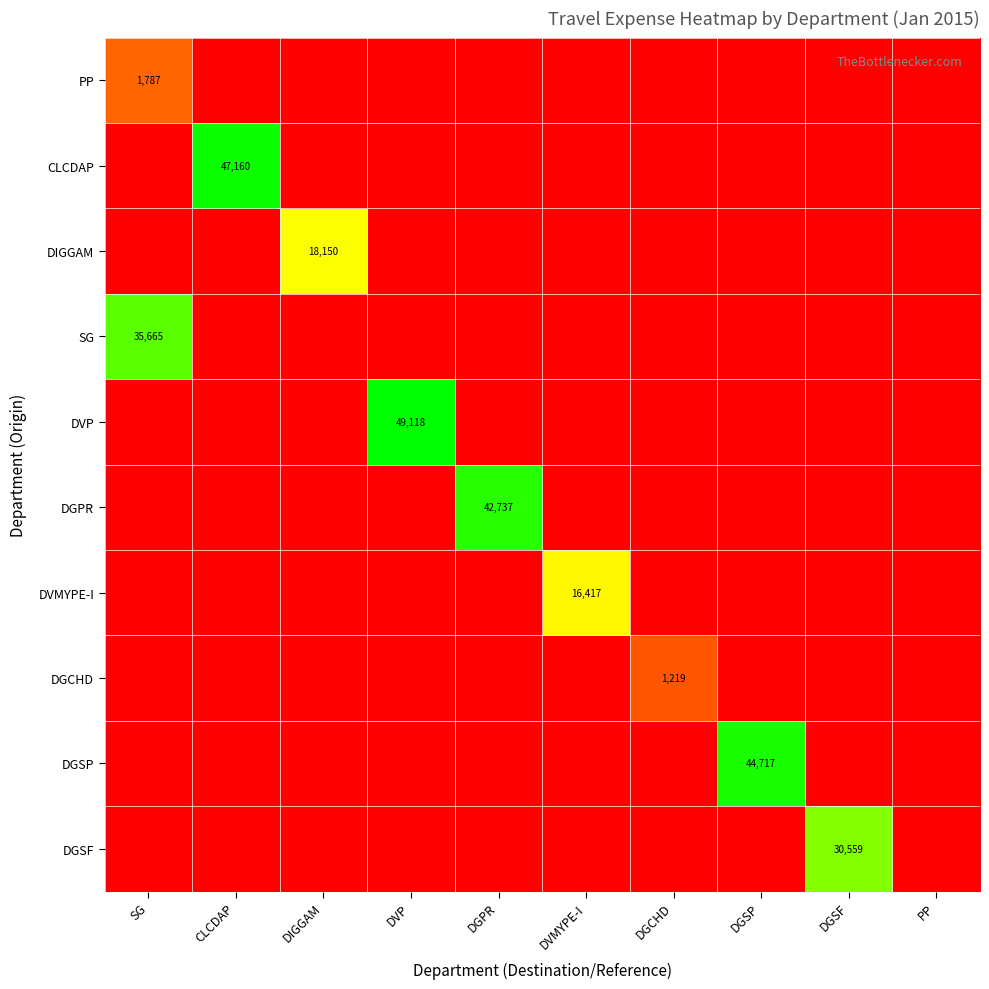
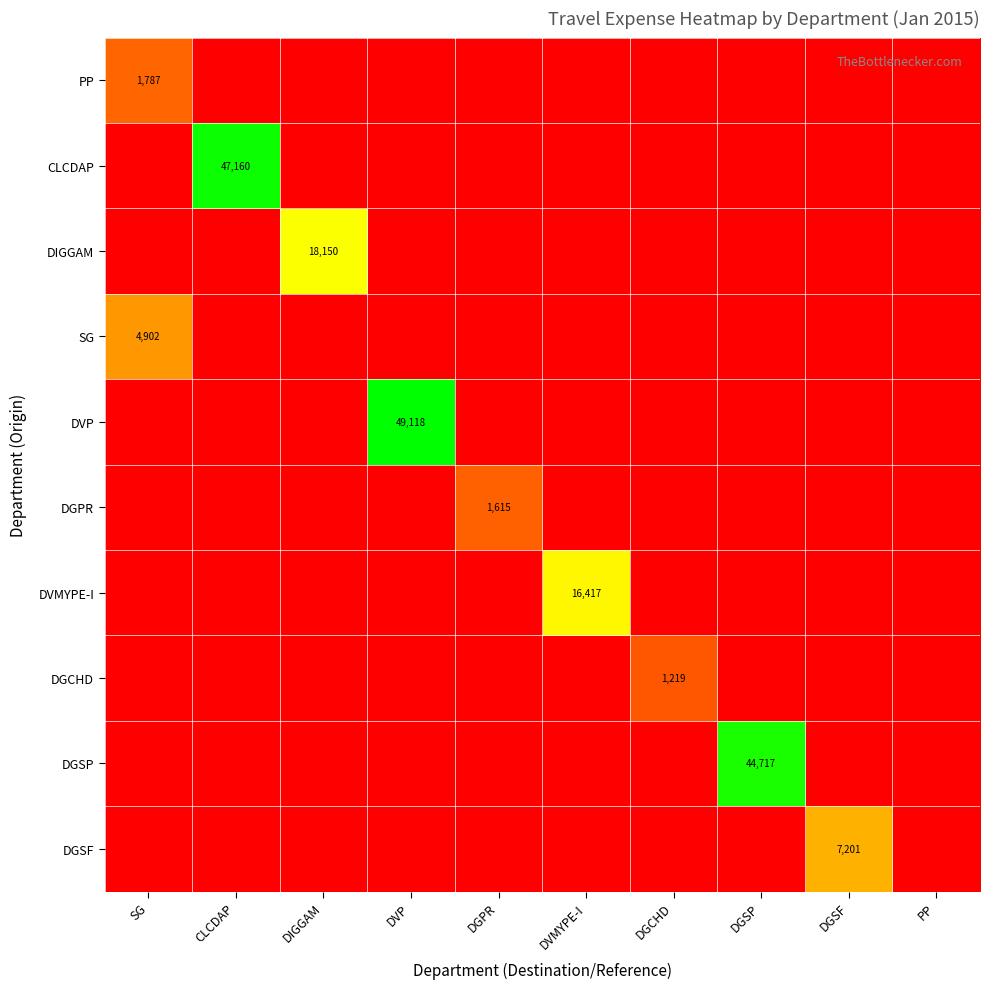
  {
    "PP": {
      "SG": "1,787"
    },
    "CLCDAP": {
      "CLCDAP": "47,160"
    },
    "DIGGAM": {
      "DIGGAM": "18,150"
    },
    "SG": {
-     "SG": "35,665"
+     "SG": "4,902"
    },
    "DVP": {
      "DVP": "49,118"
    },
    "DGPR": {
-     "DGPR": "42,737"
+     "DGPR": "1,615"
    },
    "DVMYPE-I": {
      "DVMYPE-I": "16,417"
    },
    "DGCHD": {
      "DGCHD": "1,219"
    },
    "DGSP": {
      "DGSP": "44,717"
    },
    "DGSF": {
-     "DGSF": "30,559"
+     "DGSF": "7,201"
    }
  }
